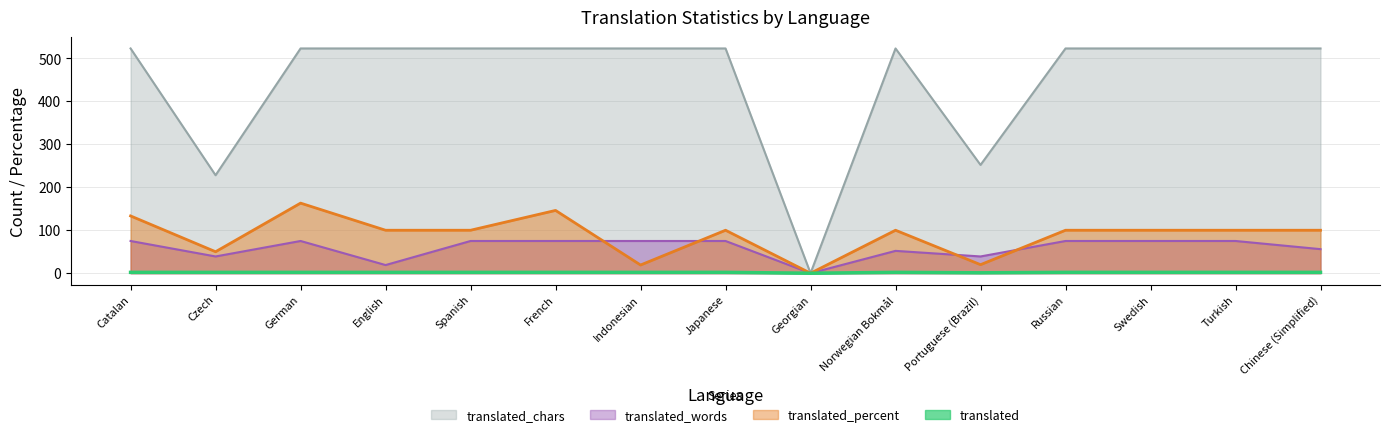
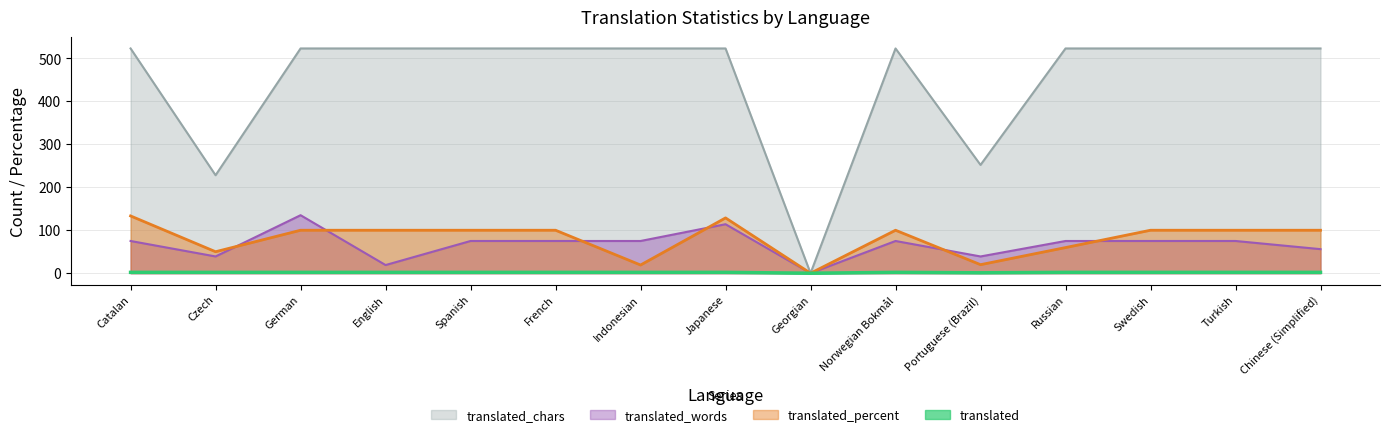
  {
    "translated_chars": {
      "Catalan": 520,
      "Czech": 230,
      "German": 520,
      "English": 520,
      "Spanish": 520,
      "French": 520,
      "Indonesian": 520,
      "Japanese": 520,
      "Norwegian Bokmål": 520,
      "Portuguese (Brazil)": 250,
      "Russian": 520,
      "Swedish": 520,
      "Turkish": 520,
      "Chinese (Simplified)": 520
    },
    "translated_words": {
      "Catalan": 80,
      "Czech": 40,
-     "German": 80,
+     "German": 140,
      "English": 20,
      "Spanish": 80,
      "French": 80,
      "Indonesian": 80,
-     "Japanese": 80,
-     "Norwegian Bokmål": 50,
+     "Japanese": 110,
+     "Norwegian Bokmål": 80,
      "Portuguese (Brazil)": 40,
      "Russian": 80,
      "Swedish": 80,
      "Turkish": 80,
      "Chinese (Simplified)": 60
    },
    "translated_percent": {
      "Catalan": 130,
      "Czech": 50,
-     "German": 160,
+     "German": 100,
      "English": 100,
      "Spanish": 100,
-     "French": 150,
+     "French": 100,
      "Indonesian": 20,
-     "Japanese": 100,
+     "Japanese": 130,
      "Norwegian Bokmål": 100,
      "Portuguese (Brazil)": 20,
-     "Russian": 100,
+     "Russian": 60,
      "Swedish": 100,
      "Turkish": 100,
      "Chinese (Simplified)": 100
    }
  }
